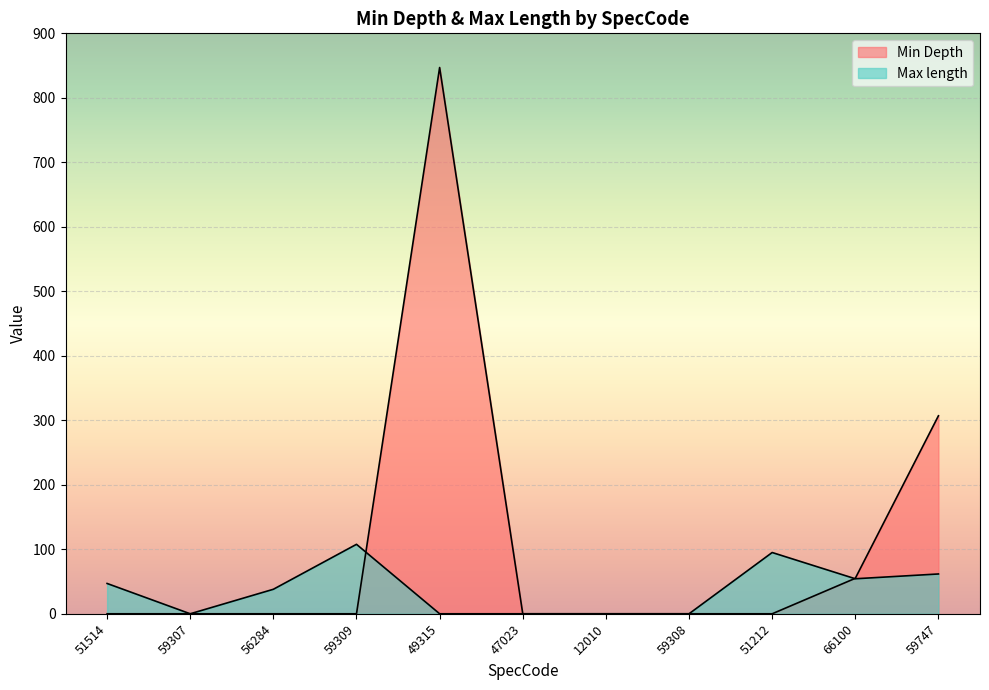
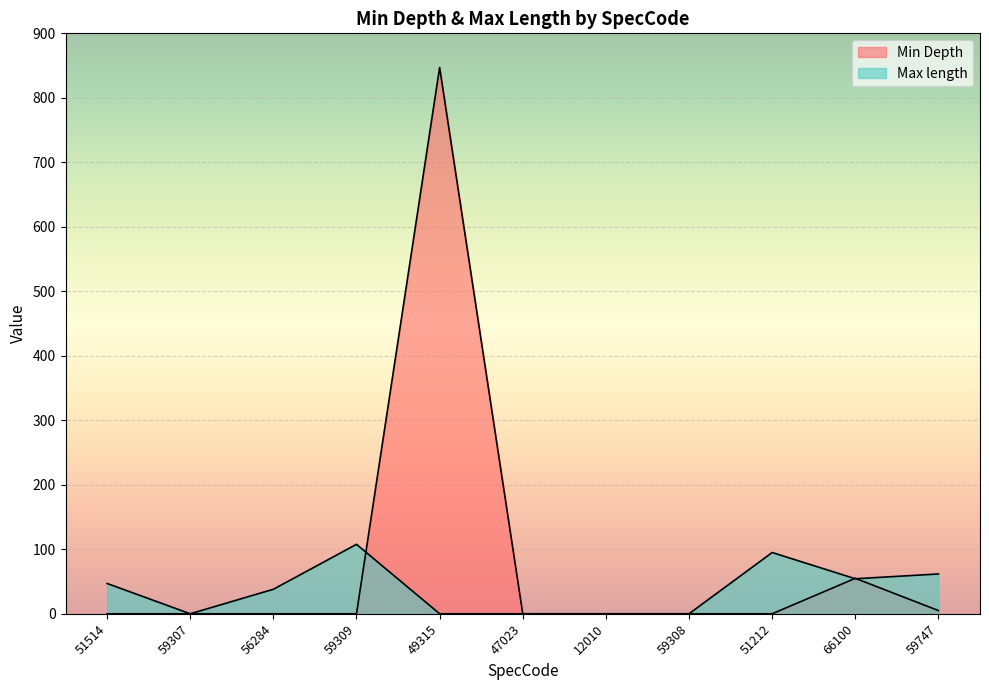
  {
    "Min Depth": {
      "51514": 0,
      "56284": 0,
      "59309": 0,
      "49315": 850,
      "51212": 0,
-     "59747": 310
+     "59747": 10
    },
    "Max length": {
      "51514": 50,
      "56284": 40,
      "59309": 110,
      "49315": 0,
      "51212": 100,
      "59747": 60
    }
  }
